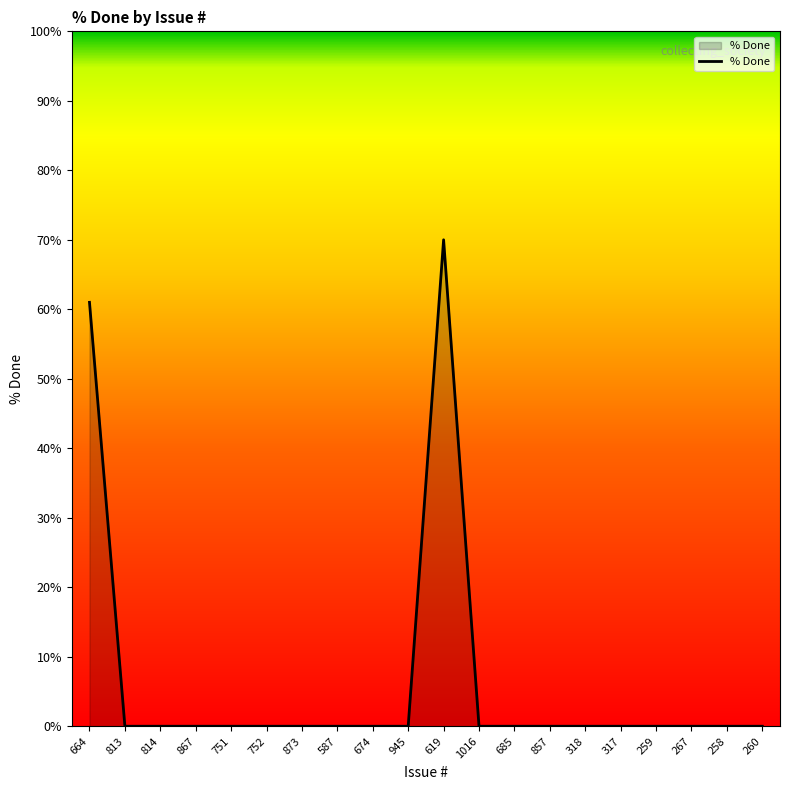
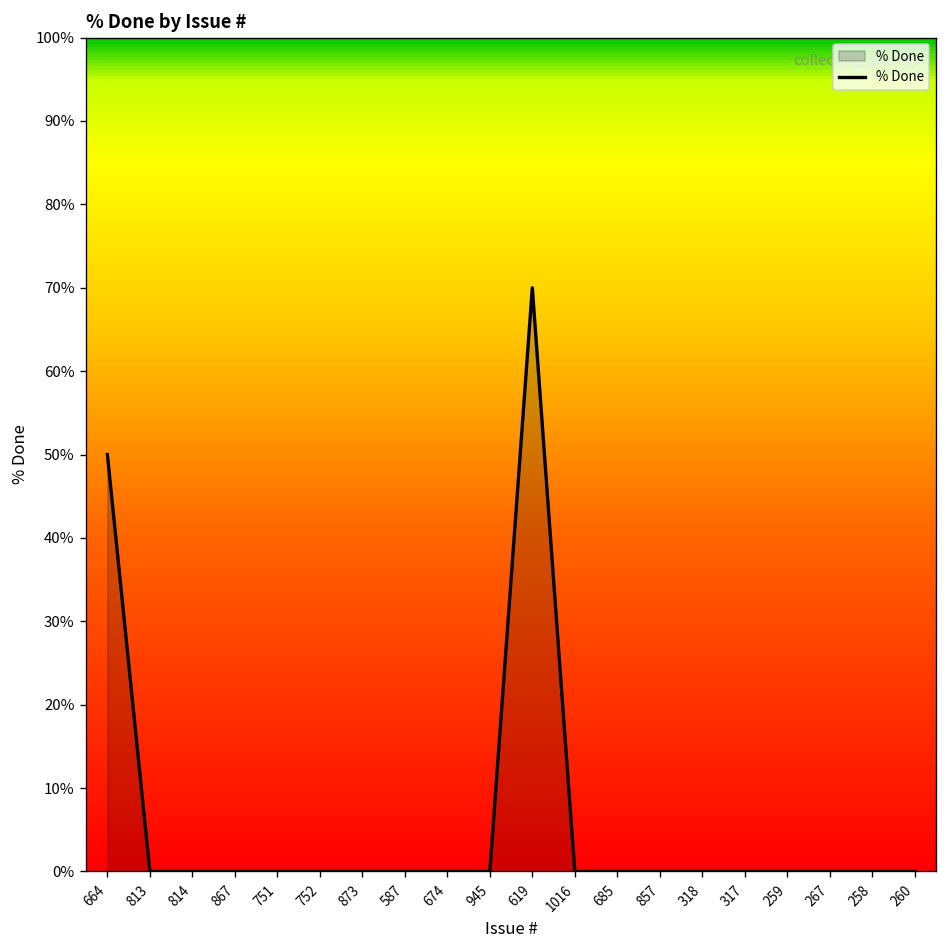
  {
-   "664": "61%",
+   "664": "50%",
    "813": "0%",
    "814": "0%",
    "867": "0%",
    "751": "0%",
    "752": "0%",
    "873": "0%",
    "587": "0%",
    "674": "0%",
    "945": "0%",
    "619": "70%",
    "1016": "0%",
    "685": "0%",
    "857": "0%",
    "318": "0%",
    "317": "0%",
    "259": "0%",
    "267": "0%",
    "258": "0%",
    "260": "0%"
  }
